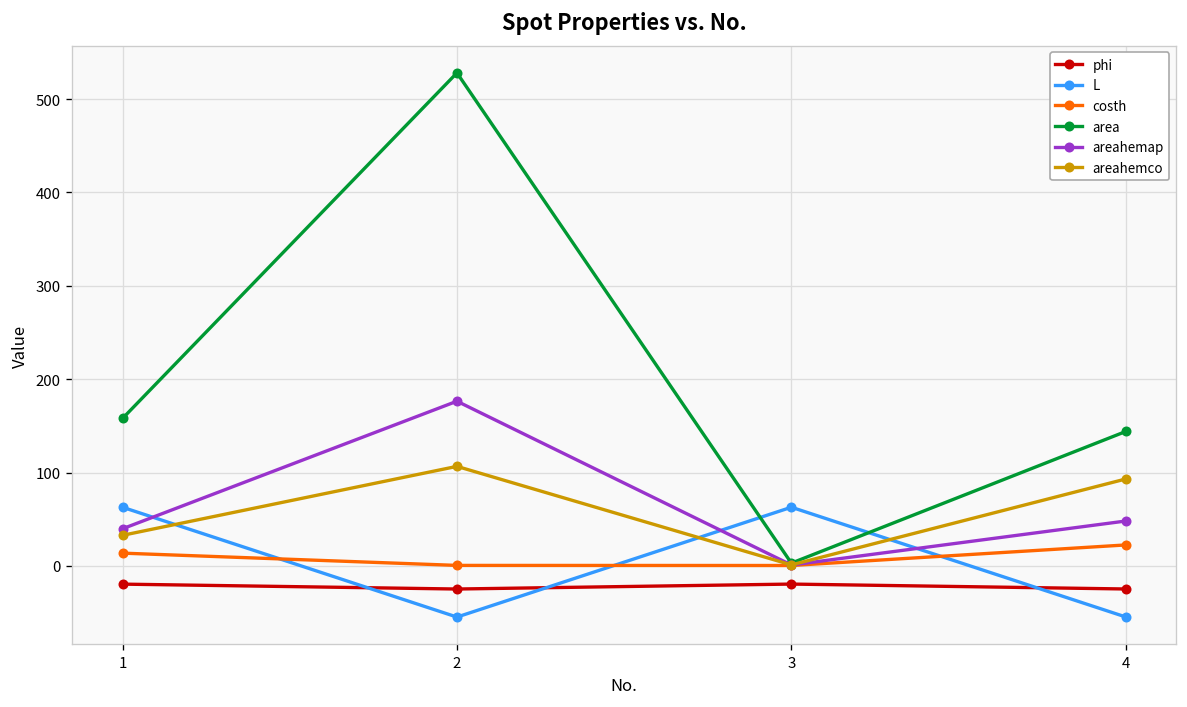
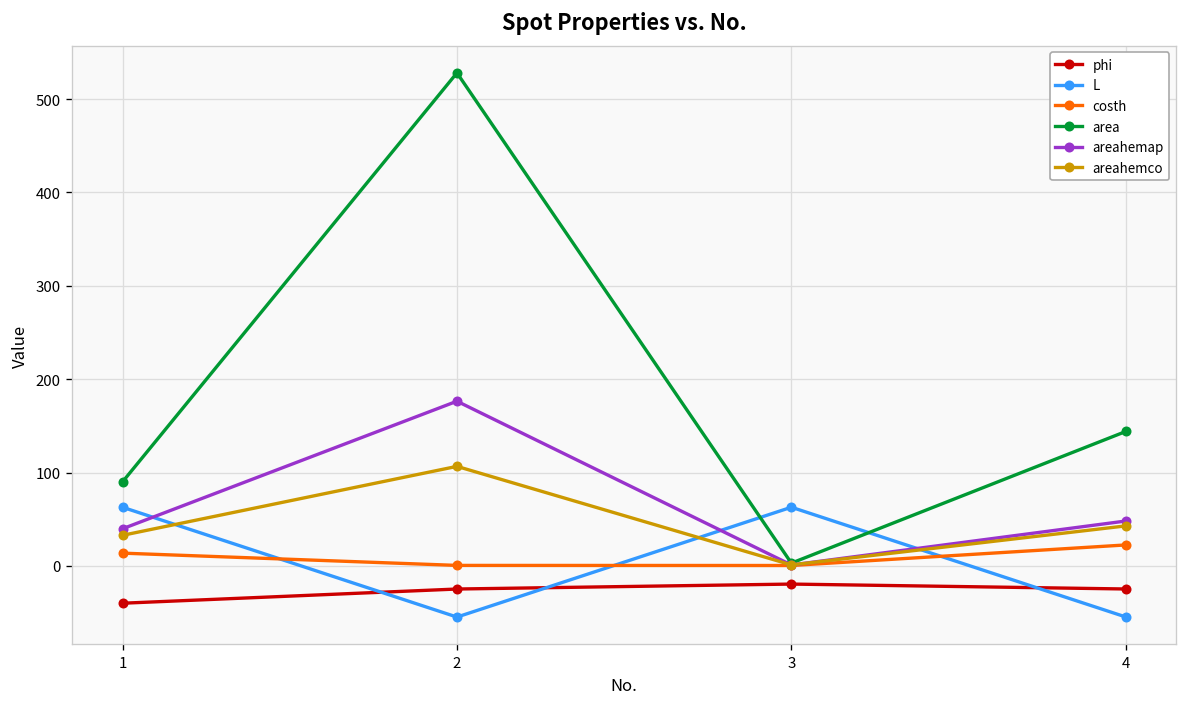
  {
    "phi": {
-     "1": -20,
+     "1": -40,
      "2": -20,
      "3": -20,
      "4": -20
    },
    "L": {
      "1": 60,
      "2": -50,
      "3": 60,
      "4": -50
    },
    "costh": {
      "1": 10,
      "2": 0,
      "4": 20
    },
    "area": {
-     "1": 160,
+     "1": 90,
      "2": 530,
      "4": 140
    },
    "areahemap": {
      "1": 40,
      "2": 180,
      "4": 50
    },
    "areahemco": {
      "1": 30,
      "2": 110,
-     "4": 90
+     "4": 40
    }
  }
